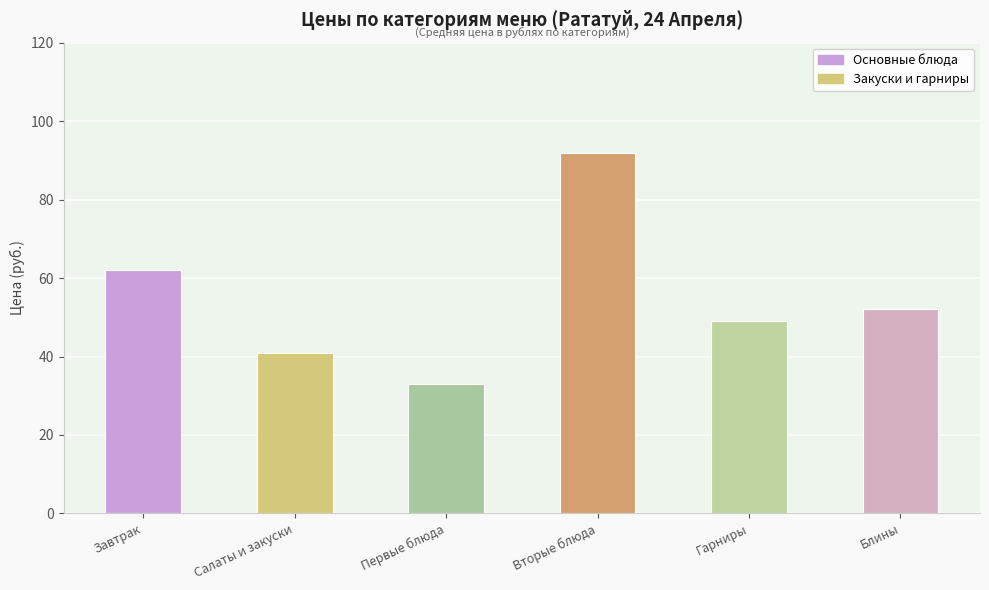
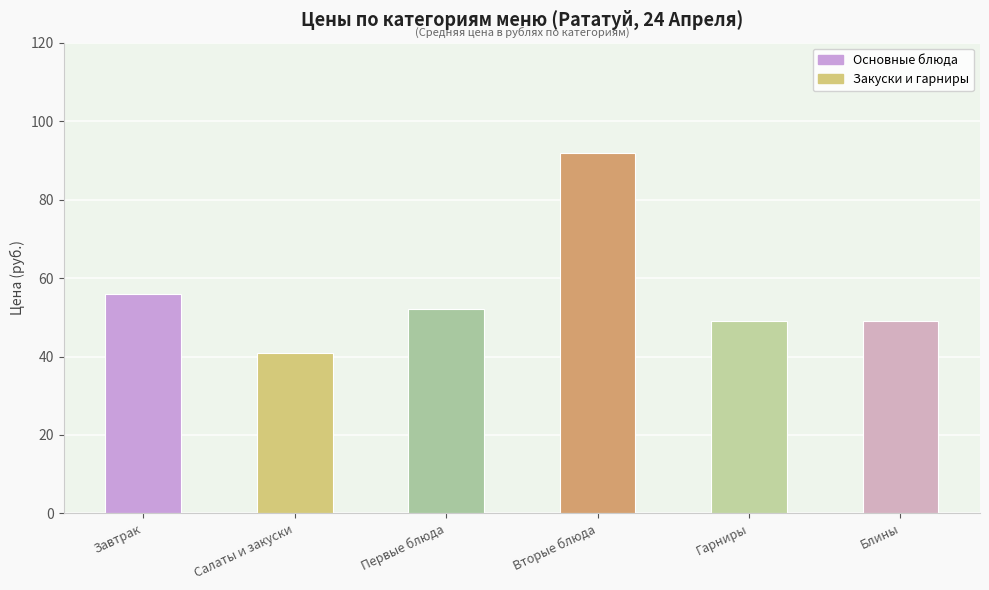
  {
-   "Завтрак": 62,
+   "Завтрак": 56,
    "Салаты и закуски": 41,
-   "Первые блюда": 33,
+   "Первые блюда": 52,
    "Вторые блюда": 92,
    "Гарниры": 49,
-   "Блины": 52
+   "Блины": 49
  }
